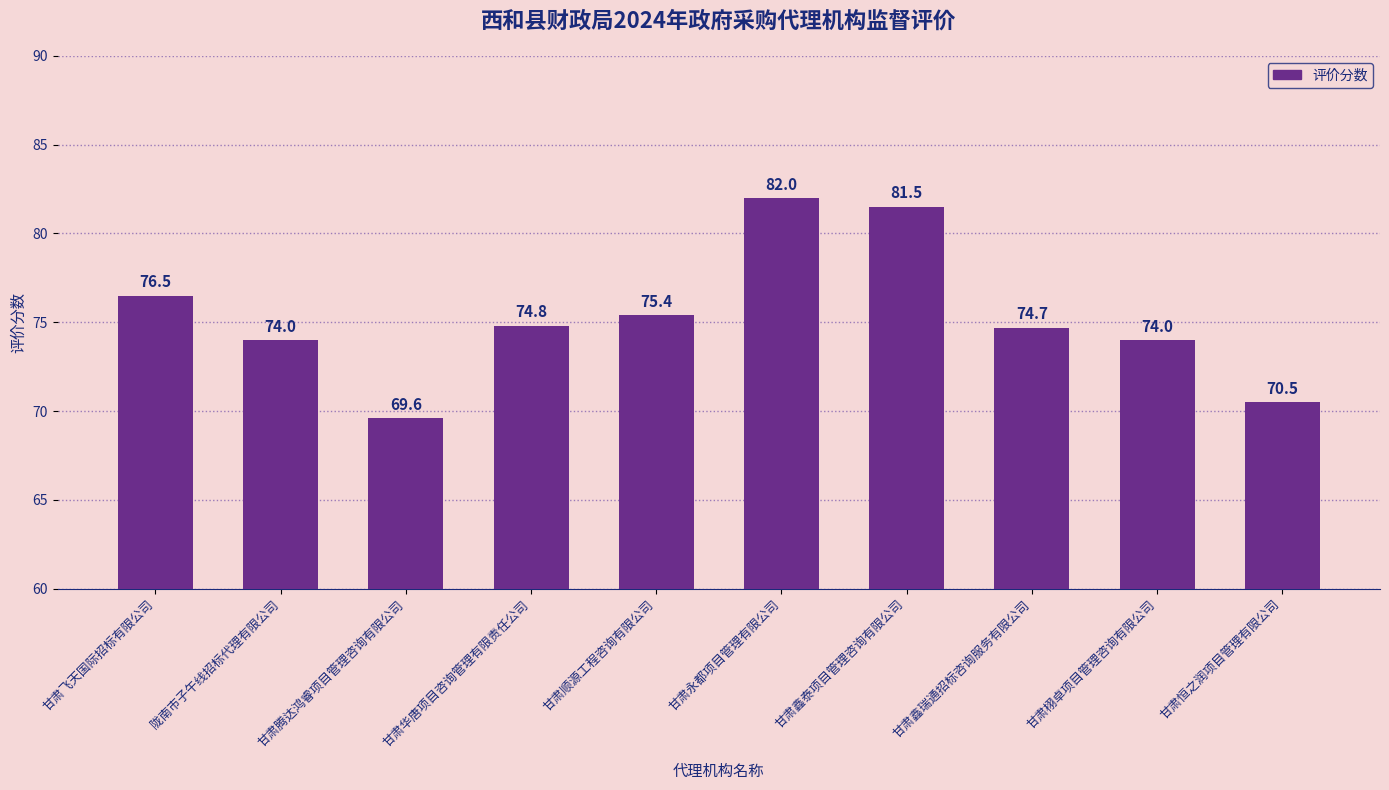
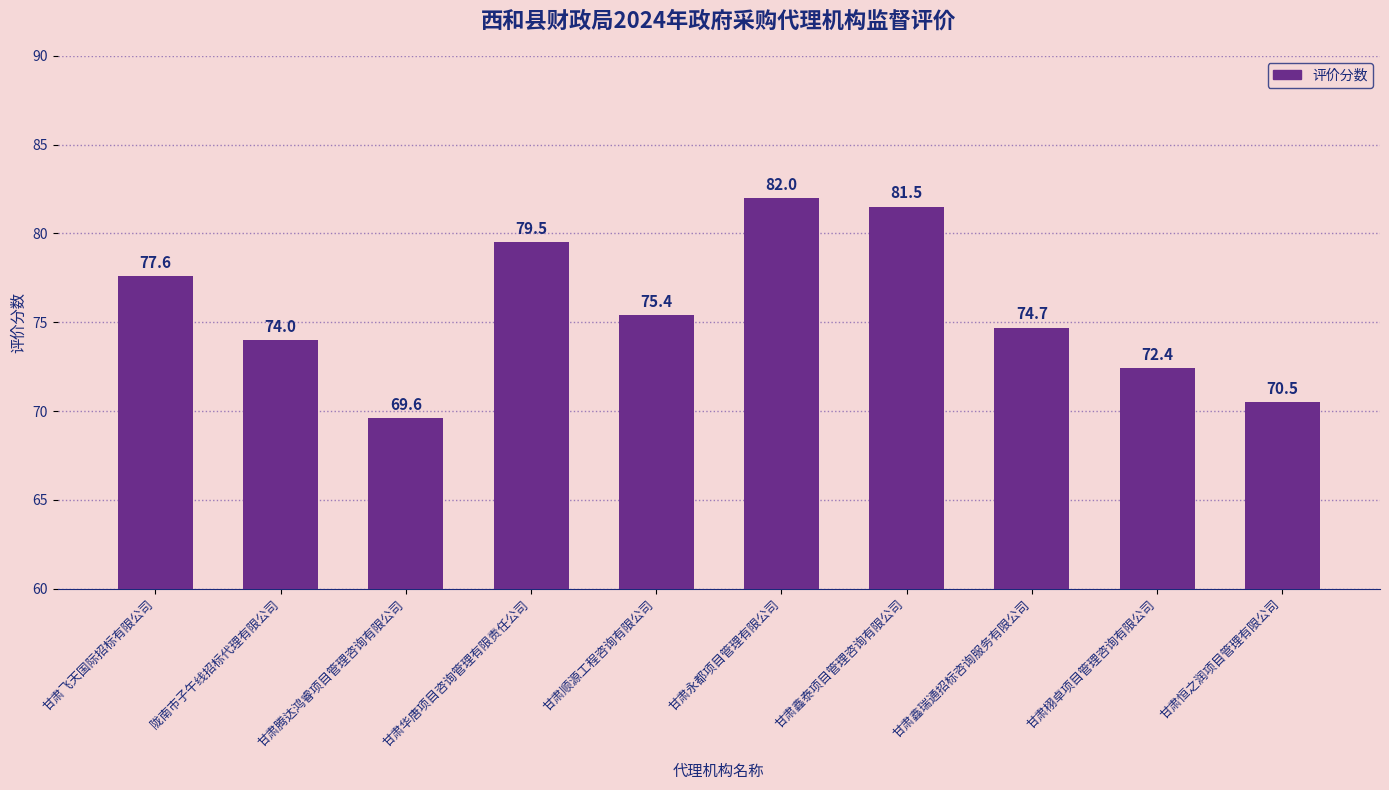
  {
-   "甘肃飞天国际招标有限公司": 76.5,
+   "甘肃飞天国际招标有限公司": 77.6,
    "陇南市子午线招标代理有限公司": 74.0,
    "甘肃腾达鸿睿项目管理咨询有限公司": 69.6,
-   "甘肃华唐项目咨询管理有限责任公司": 74.8,
+   "甘肃华唐项目咨询管理有限责任公司": 79.5,
    "甘肃顺源工程咨询有限公司": 75.4,
    "甘肃永都项目管理有限公司": 82.0,
    "甘肃鑫泰项目管理咨询有限公司": 81.5,
    "甘肃鑫瑞通招标咨询服务有限公司": 74.7,
-   "甘肃栩卓项目管理咨询有限公司": 74.0,
+   "甘肃栩卓项目管理咨询有限公司": 72.4,
    "甘肃恒之润项目管理有限公司": 70.5
  }
